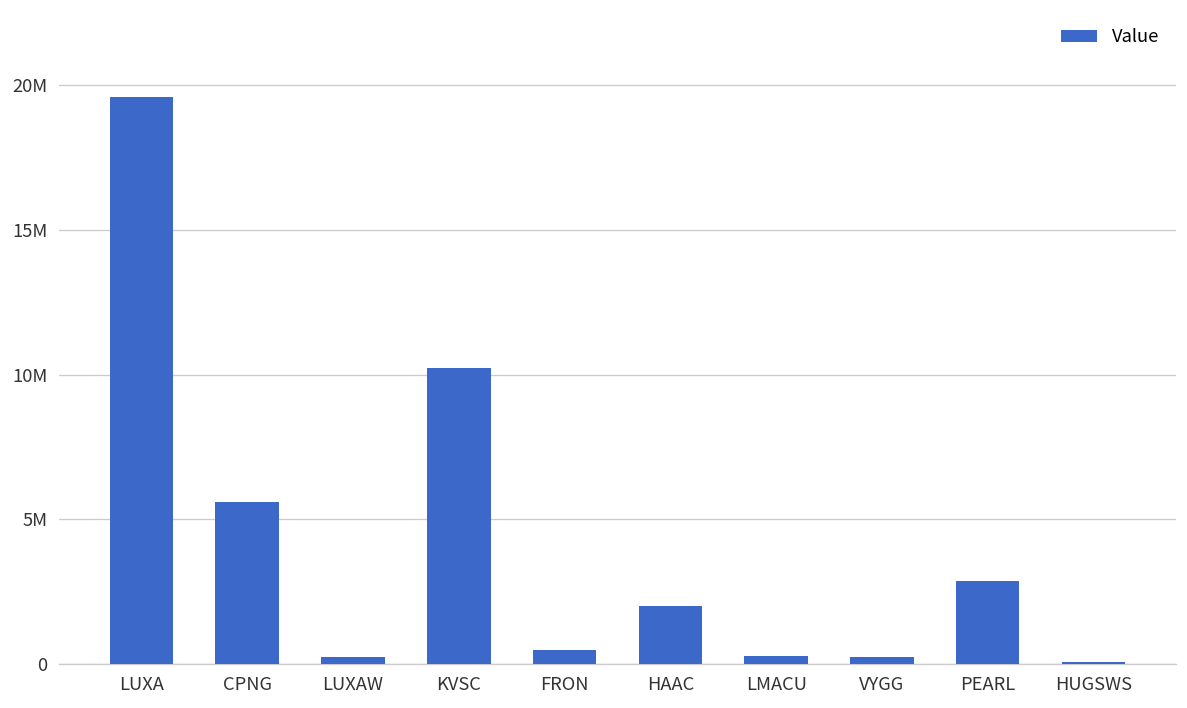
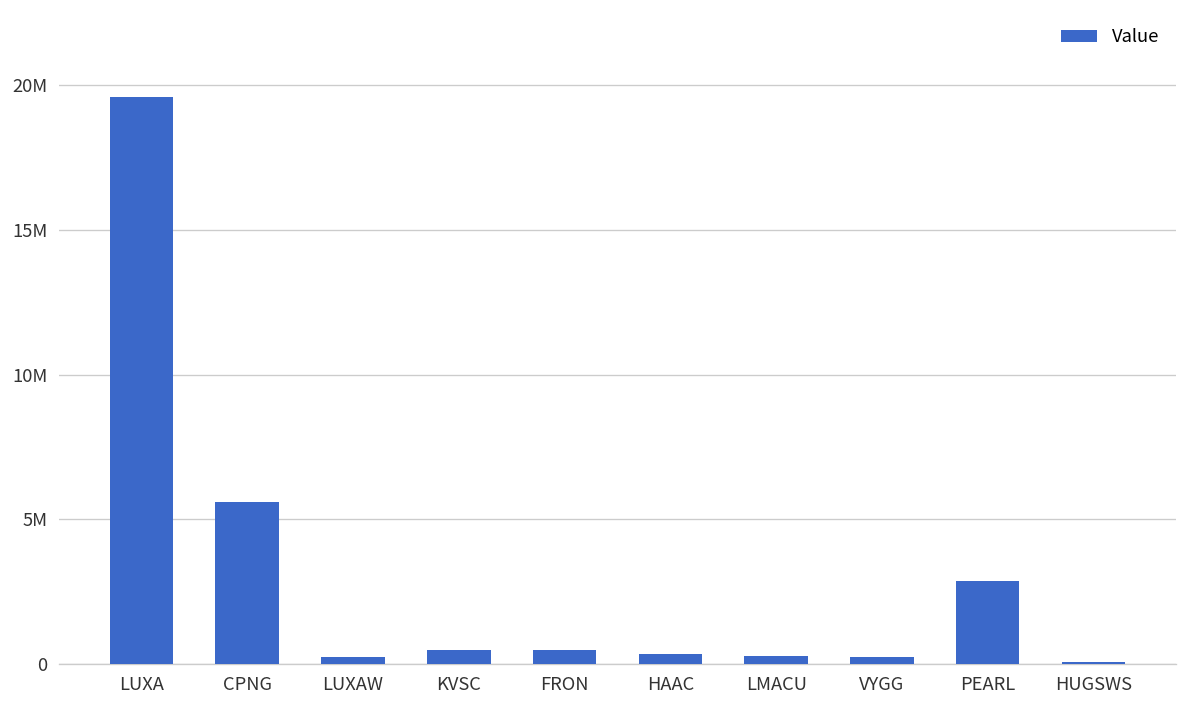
  {
    "LUXA": 19600000,
    "CPNG": 5600000,
    "LUXAW": 200000,
-   "KVSC": 10200000,
+   "KVSC": 500000,
    "FRON": 500000,
-   "HAAC": 2000000,
+   "HAAC": 300000,
    "LMACU": 300000,
    "VYGG": 200000,
    "PEARL": 2900000
  }
